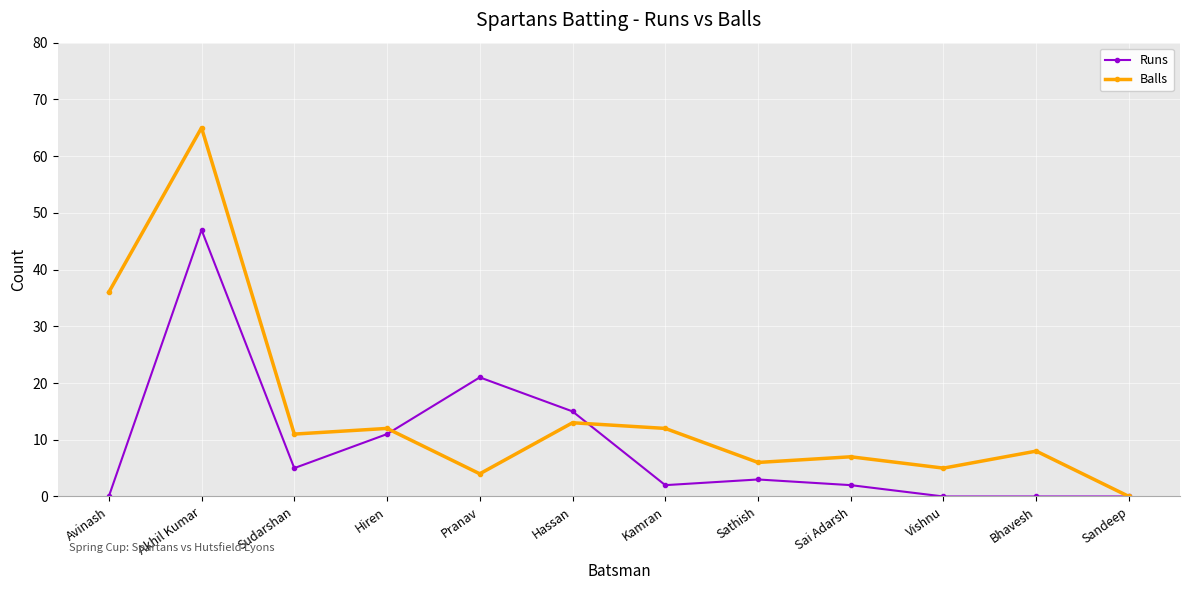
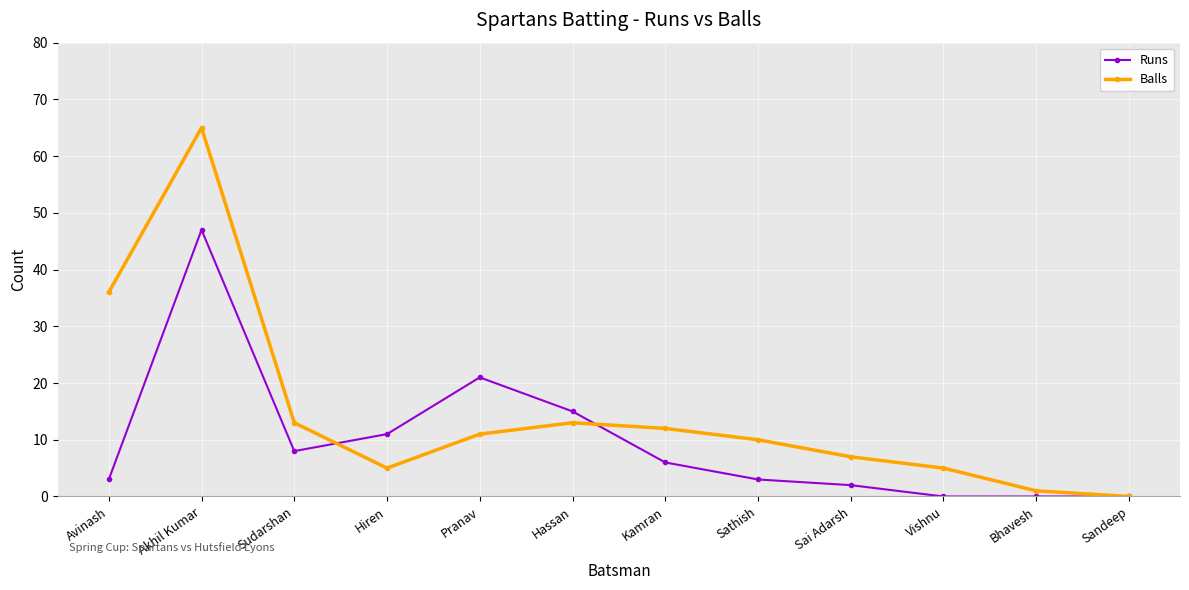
  {
    "Runs": {
-     "Avinash": 0,
+     "Avinash": 3,
      "Akhil Kumar": 47,
-     "Sudarshan": 5,
+     "Sudarshan": 8,
      "Hiren": 11,
      "Pranav": 21,
      "Hassan": 15,
-     "Kamran": 2,
+     "Kamran": 6,
      "Sathish": 3,
      "Sai Adarsh": 2,
      "Vishnu": 0,
      "Bhavesh": 0
    },
    "Balls": {
      "Avinash": 36,
      "Akhil Kumar": 65,
-     "Sudarshan": 11,
-     "Hiren": 12,
-     "Pranav": 4,
+     "Sudarshan": 13,
+     "Hiren": 5,
+     "Pranav": 11,
      "Hassan": 13,
      "Kamran": 12,
-     "Sathish": 6,
+     "Sathish": 10,
      "Sai Adarsh": 7,
      "Vishnu": 5,
-     "Bhavesh": 8
+     "Bhavesh": 1
    }
  }
